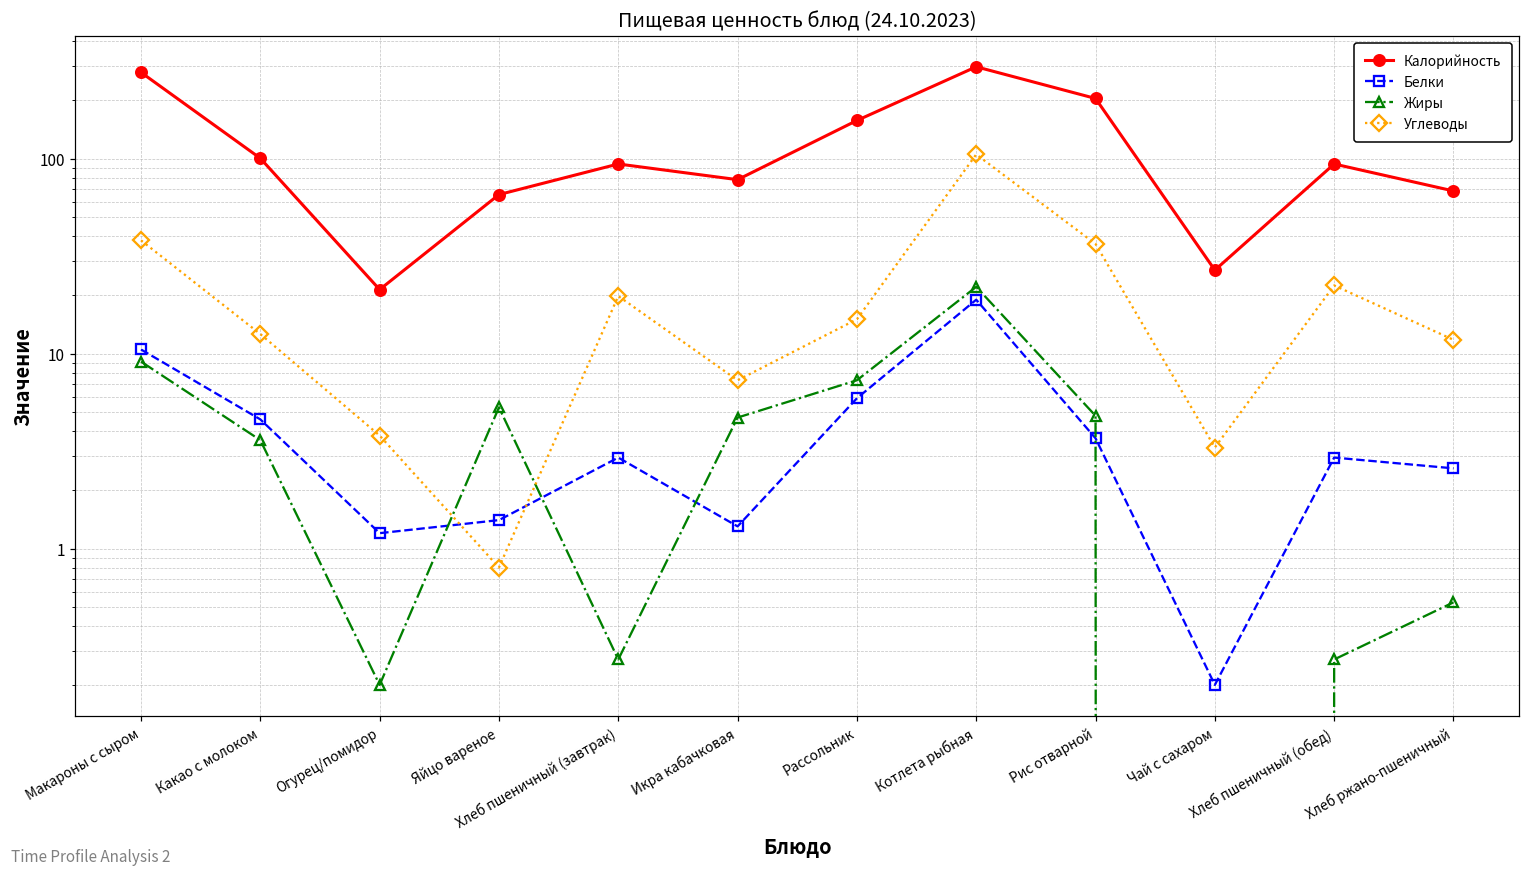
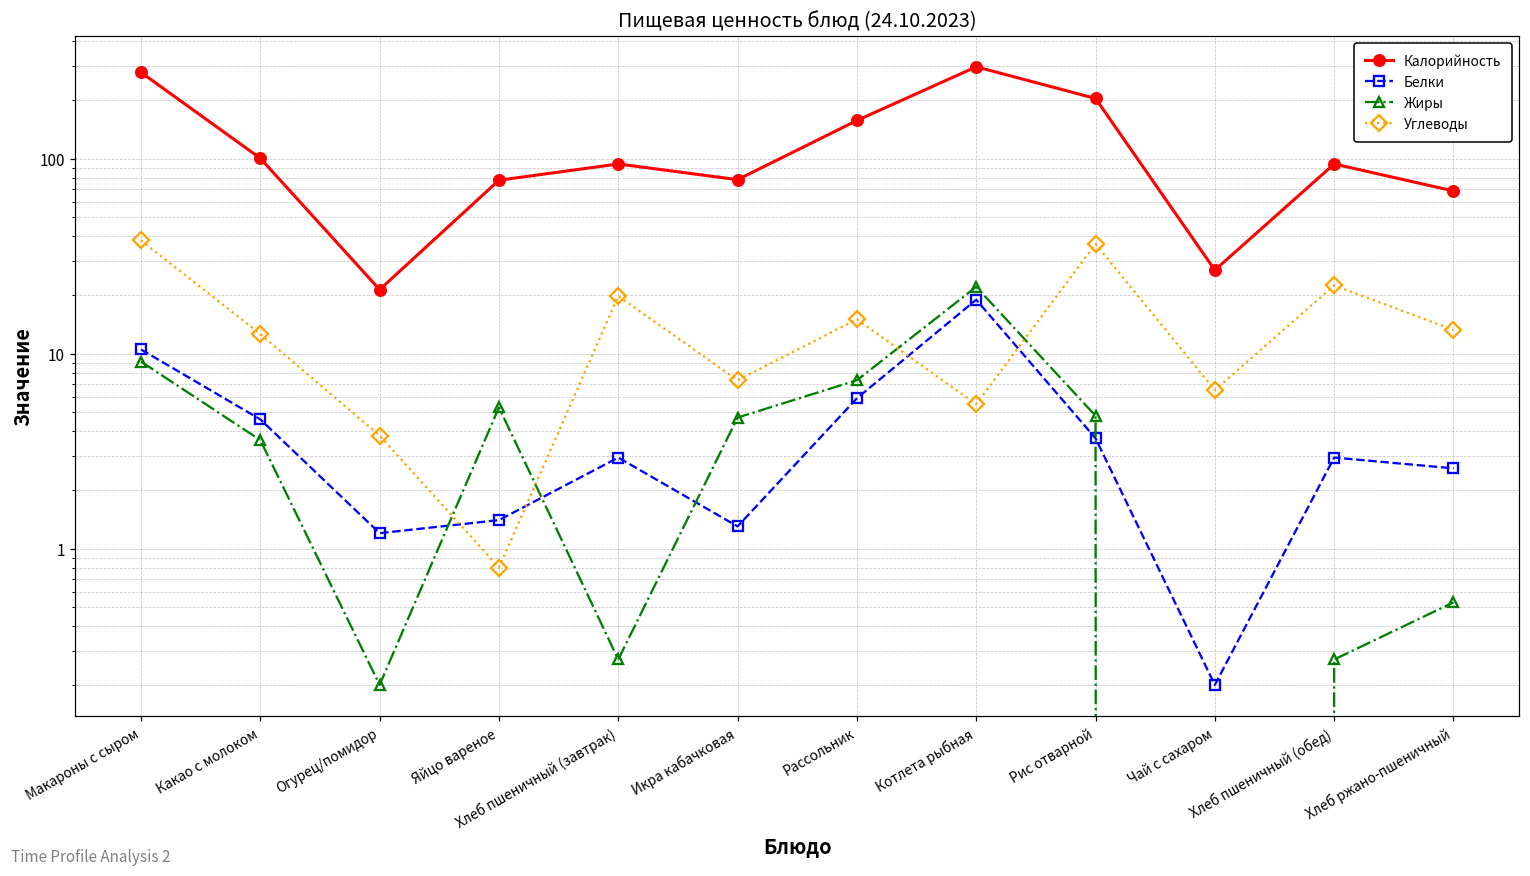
  {
    "Калорийность": {
      "Макароны с сыром": 280,
      "Какао с молоком": 100,
      "Огурец/помидор": 21,
-     "Яйцо вареное": 65,
+     "Яйцо вареное": 80,
      "Хлеб пшеничный (завтрак)": 90,
      "Икра кабачковая": 80,
      "Рассольник": 160,
      "Котлета рыбная": 300,
      "Рис отварной": 200,
      "Чай с сахаром": 27,
      "Хлеб пшеничный (обед)": 90,
      "Хлеб ржано-пшеничный": 68
    },
    "Белки": {
      "Макароны с сыром": 11,
      "Какао с молоком": 4.6,
      "Огурец/помидор": 1.2,
      "Яйцо вареное": 1.4,
      "Хлеб пшеничный (завтрак)": 2.9,
      "Икра кабачковая": 1.3,
      "Рассольник": 5.9,
      "Котлета рыбная": 19,
      "Рис отварной": 3.7,
      "Чай с сахаром": 0.2,
      "Хлеб пшеничный (обед)": 2.9,
      "Хлеб ржано-пшеничный": 2.6
    },
    "Жиры": {
      "Макароны с сыром": 9,
      "Какао с молоком": 3.6,
      "Огурец/помидор": 0.2,
      "Яйцо вареное": 5.3,
      "Хлеб пшеничный (завтрак)": 0.27,
      "Икра кабачковая": 4.7,
      "Рассольник": 7.3,
      "Котлета рыбная": 22,
      "Рис отварной": 4.8,
      "Хлеб пшеничный (обед)": 0.27,
      "Хлеб ржано-пшеничный": 0.53
    },
    "Углеводы": {
      "Макароны с сыром": 38,
      "Какао с молоком": 13,
      "Огурец/помидор": 3.8,
      "Яйцо вареное": 0.8,
      "Хлеб пшеничный (завтрак)": 20,
      "Икра кабачковая": 7.3,
      "Рассольник": 15,
-     "Котлета рыбная": 110,
+     "Котлета рыбная": 5.5,
      "Рис отварной": 37,
-     "Чай с сахаром": 3.3,
+     "Чай с сахаром": 6.5,
      "Хлеб пшеничный (обед)": 22,
-     "Хлеб ржано-пшеничный": 12
+     "Хлеб ржано-пшеничный": 13
    }
  }
